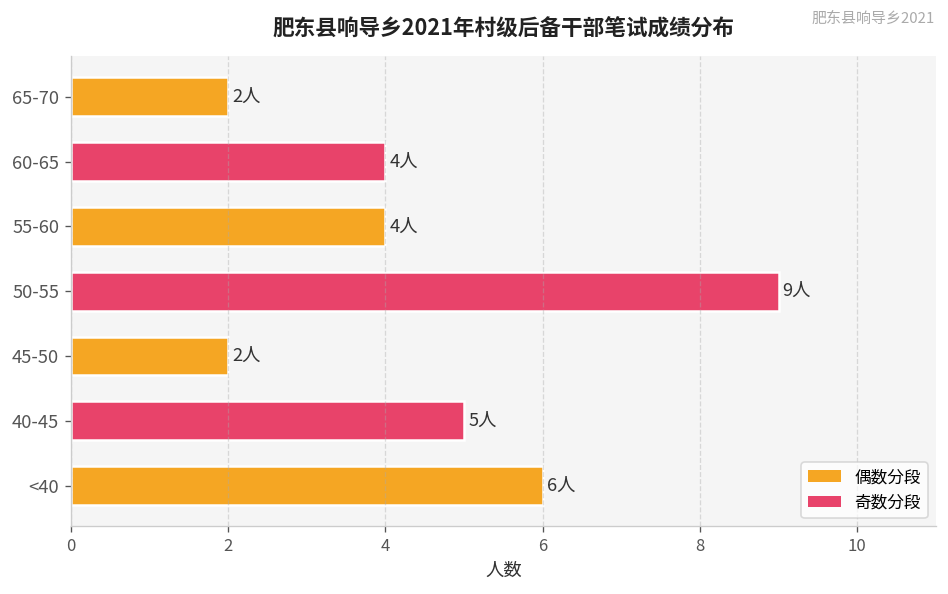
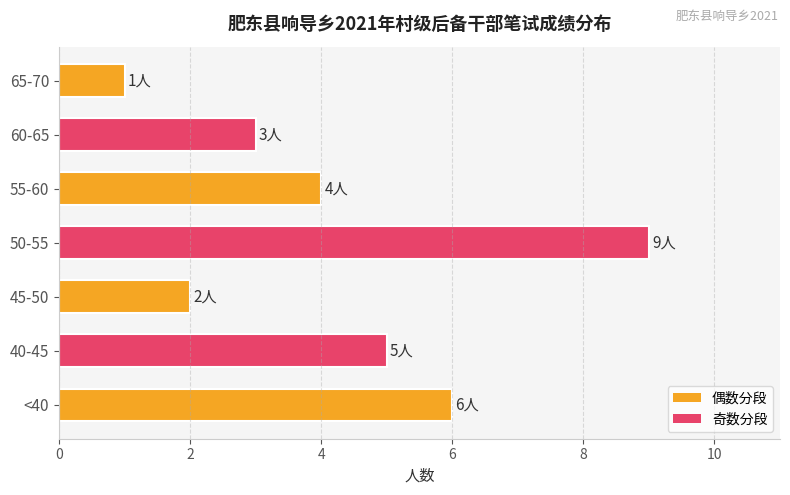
  {
-   "65-70": "2人",
-   "60-65": "4人",
+   "65-70": "1人",
+   "60-65": "3人",
    "55-60": "4人",
    "50-55": "9人",
    "45-50": "2人",
    "40-45": "5人",
    "<40": "6人"
  }
